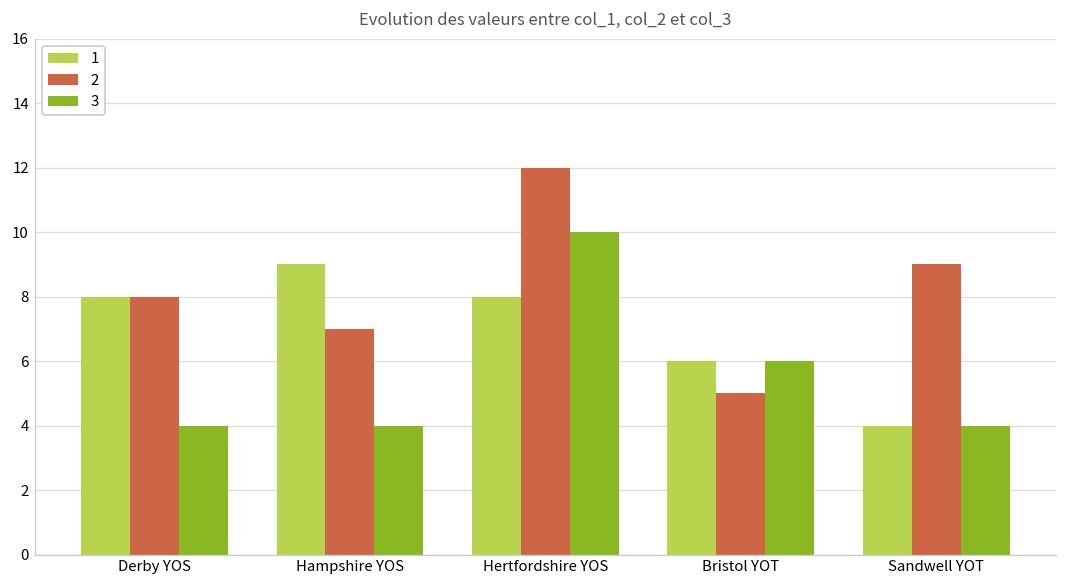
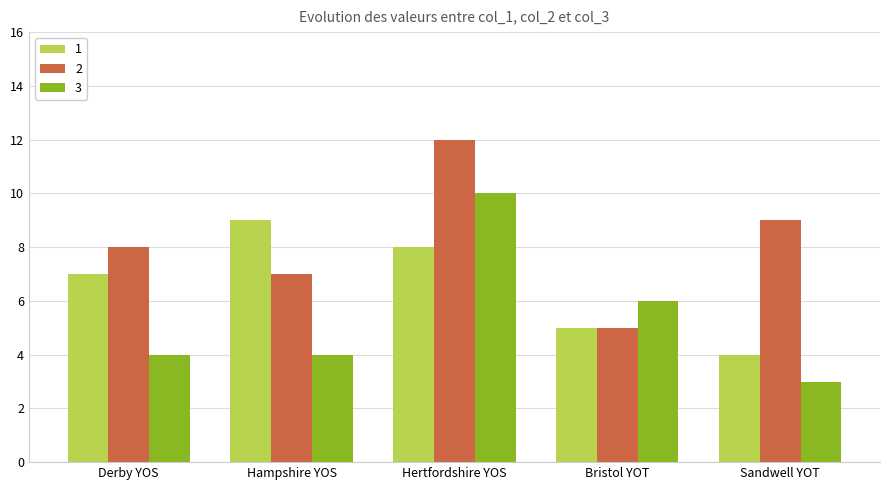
  {
    "1": {
-     "Derby YOS": 8,
+     "Derby YOS": 7,
      "Hampshire YOS": 9,
      "Hertfordshire YOS": 8,
-     "Bristol YOT": 6,
+     "Bristol YOT": 5,
      "Sandwell YOT": 4
    },
    "2": {
      "Derby YOS": 8,
      "Hampshire YOS": 7,
      "Hertfordshire YOS": 12,
      "Bristol YOT": 5,
      "Sandwell YOT": 9
    },
    "3": {
      "Derby YOS": 4,
      "Hampshire YOS": 4,
      "Hertfordshire YOS": 10,
      "Bristol YOT": 6,
-     "Sandwell YOT": 4
+     "Sandwell YOT": 3
    }
  }
